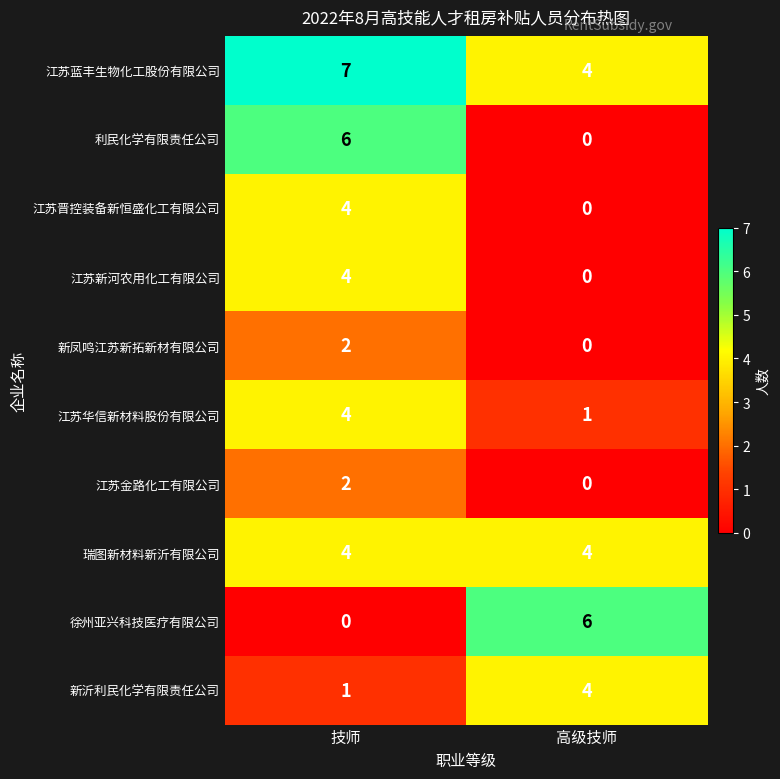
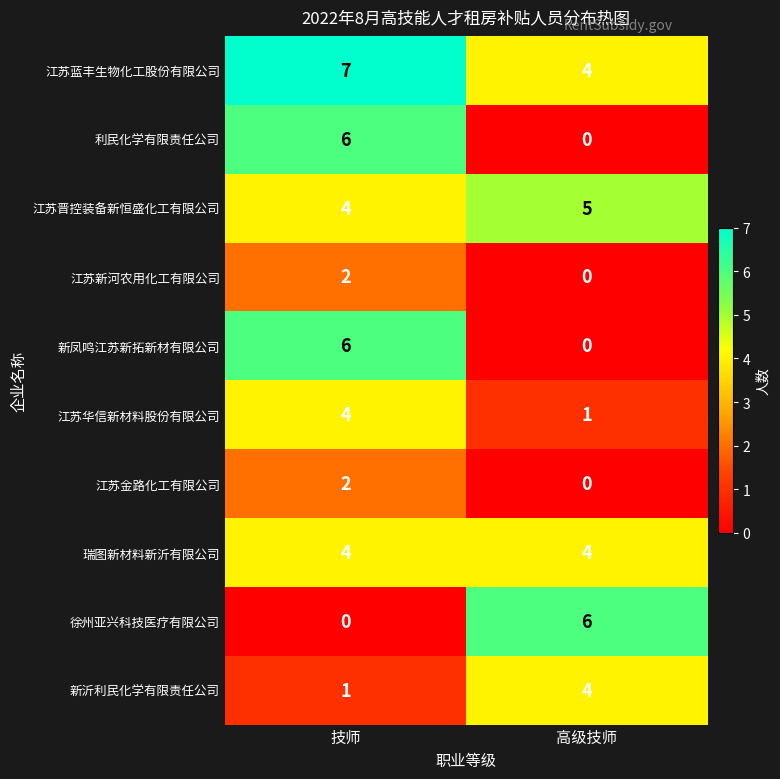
  {
    "江苏蓝丰生物化工股份有限公司": {
      "技师": 7,
      "高级技师": 4
    },
    "利民化学有限责任公司": {
      "技师": 6,
      "高级技师": 0
    },
    "江苏晋控装备新恒盛化工有限公司": {
      "技师": 4,
-     "高级技师": 0
+     "高级技师": 5
    },
    "江苏新河农用化工有限公司": {
-     "技师": 4,
+     "技师": 2,
      "高级技师": 0
    },
    "新凤鸣江苏新拓新材有限公司": {
-     "技师": 2,
+     "技师": 6,
      "高级技师": 0
    },
    "江苏华信新材料股份有限公司": {
      "技师": 4,
      "高级技师": 1
    },
    "江苏金路化工有限公司": {
      "技师": 2,
      "高级技师": 0
    },
    "瑞图新材料新沂有限公司": {
      "技师": 4,
      "高级技师": 4
    },
    "徐州亚兴科技医疗有限公司": {
      "技师": 0,
      "高级技师": 6
    },
    "新沂利民化学有限责任公司": {
      "技师": 1,
      "高级技师": 4
    }
  }
